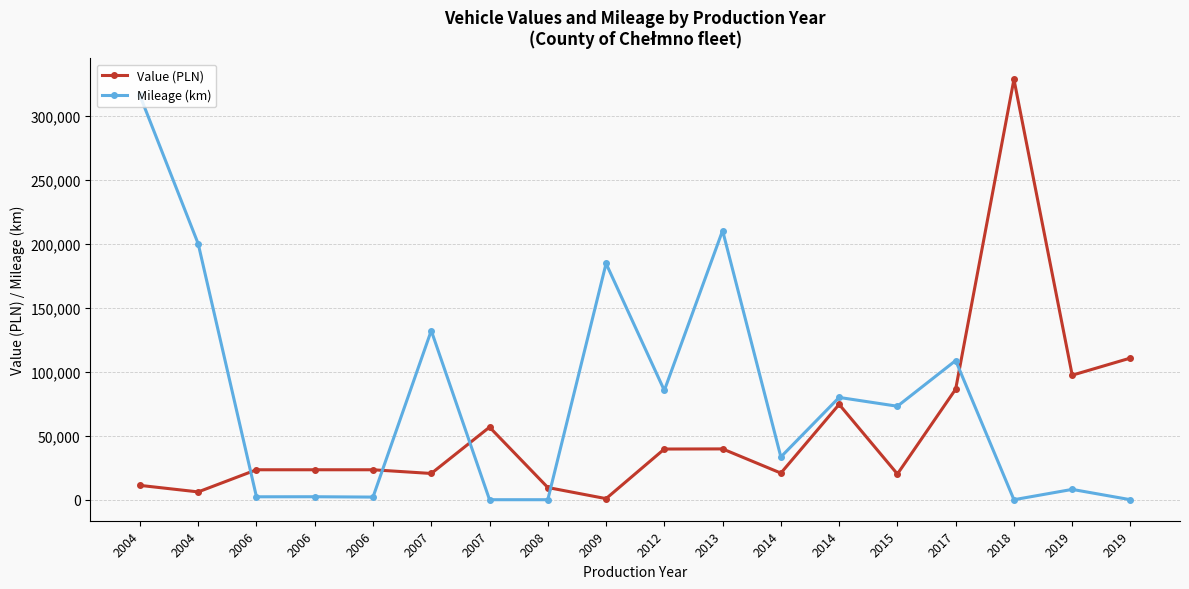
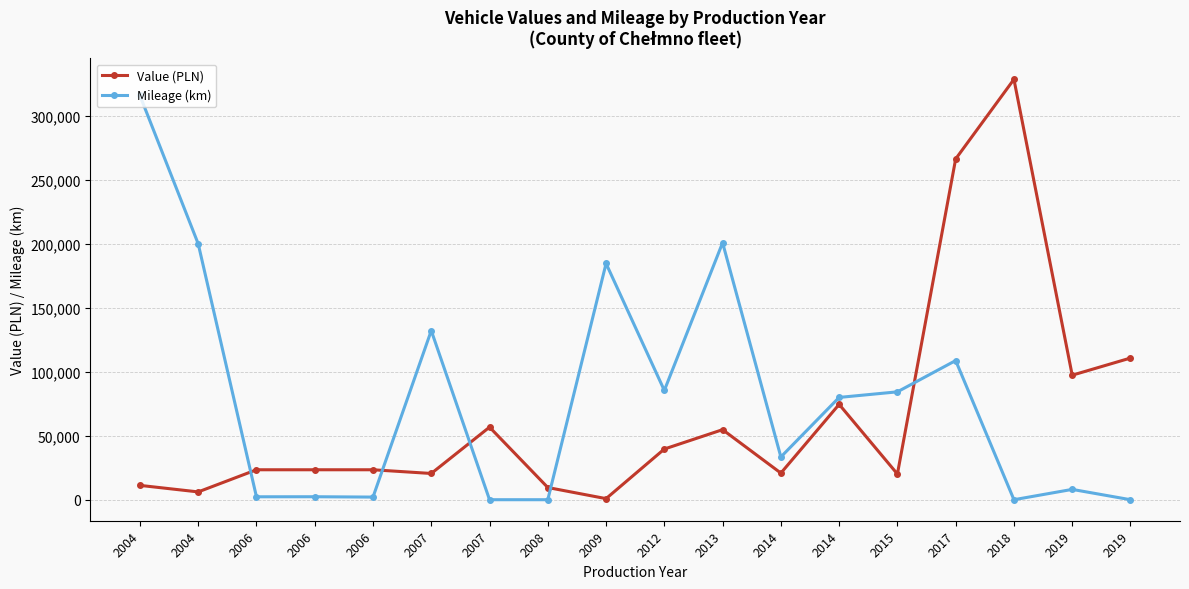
  {
    "Value (PLN)": {
      "2008": "10,000",
      "2009": "1,000",
      "2012": "40,000",
-     "2013": "40,000",
+     "2013": "55,000",
      "2015": "20,000",
-     "2017": "86,000",
+     "2017": "266,000",
      "2018": "329,000"
    },
    "Mileage (km)": {
      "2008": "0",
      "2009": "185,000",
      "2012": "85,000",
-     "2013": "210,000",
-     "2015": "73,000",
+     "2013": "201,000",
+     "2015": "84,000",
      "2017": "109,000",
      "2018": "0"
    }
  }
